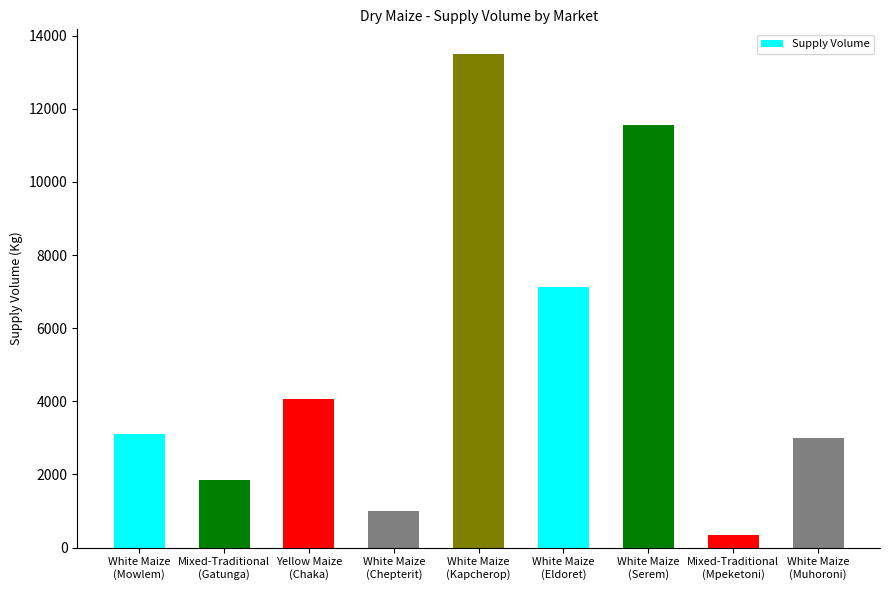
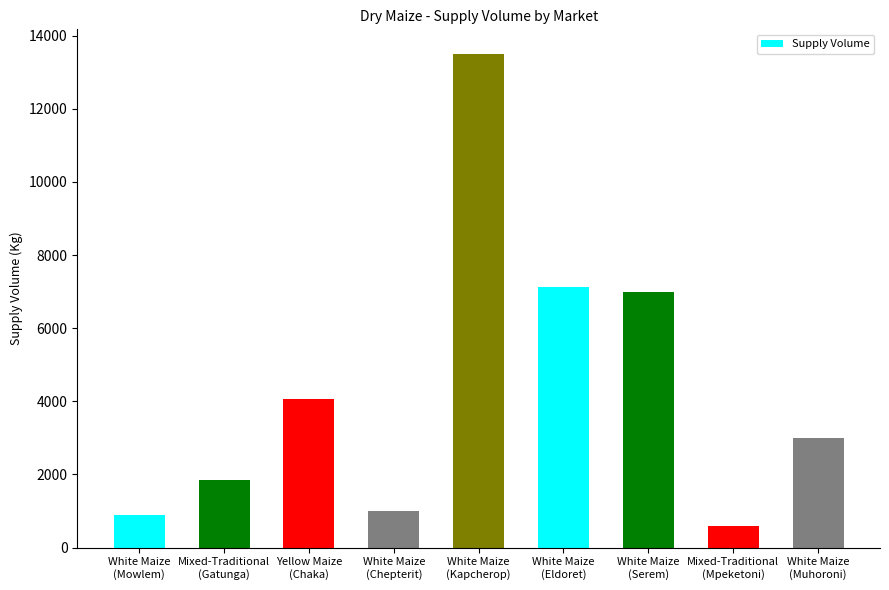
  {
-   "White Maize (Mowlem)": 3100,
+   "White Maize (Mowlem)": 900,
    "Mixed-Traditional (Gatunga)": 1900,
    "Yellow Maize (Chaka)": 4100,
    "White Maize (Chepterit)": 1000,
    "White Maize (Kapcherop)": 13500,
    "White Maize (Eldoret)": 7100,
-   "White Maize (Serem)": 11600,
-   "Mixed-Traditional (Mpeketoni)": 400,
+   "White Maize (Serem)": 7000,
+   "Mixed-Traditional (Mpeketoni)": 600,
    "White Maize (Muhoroni)": 3000
  }
